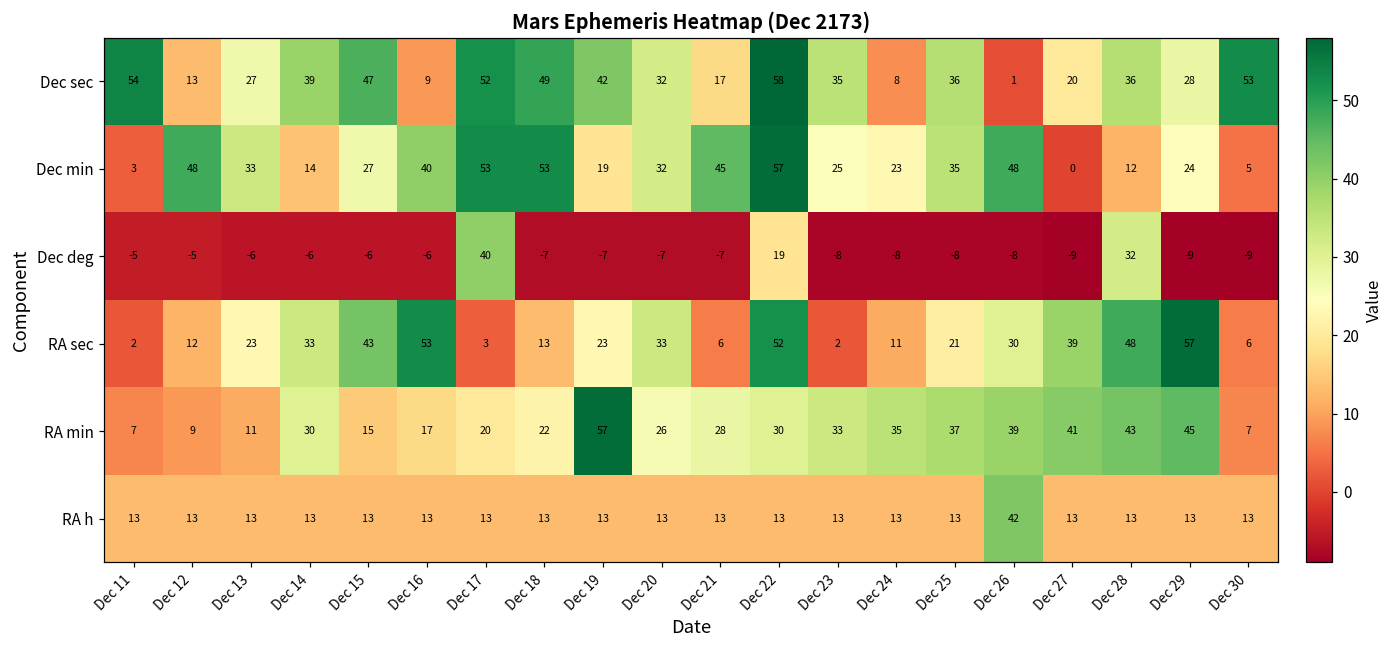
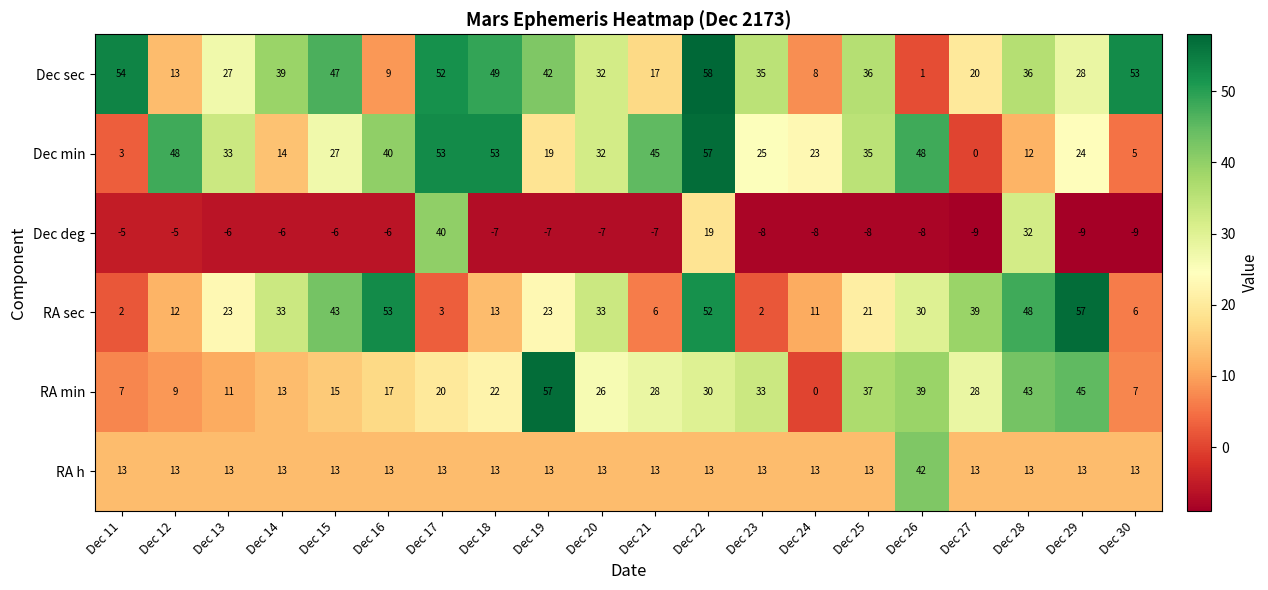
  {
    "Dec sec": {
      "Dec 11": 54,
      "Dec 12": 13,
      "Dec 13": 27,
      "Dec 14": 39,
      "Dec 15": 47,
      "Dec 16": 9,
      "Dec 17": 52,
      "Dec 18": 49,
      "Dec 19": 42,
      "Dec 20": 32,
      "Dec 21": 17,
      "Dec 22": 58,
      "Dec 23": 35,
      "Dec 24": 8,
      "Dec 25": 36,
      "Dec 26": 1,
      "Dec 27": 20,
      "Dec 28": 36,
      "Dec 29": 28,
      "Dec 30": 53
    },
    "Dec min": {
      "Dec 11": 3,
      "Dec 12": 48,
      "Dec 13": 33,
      "Dec 14": 14,
      "Dec 15": 27,
      "Dec 16": 40,
      "Dec 17": 53,
      "Dec 18": 53,
      "Dec 19": 19,
      "Dec 20": 32,
      "Dec 21": 45,
      "Dec 22": 57,
      "Dec 23": 25,
      "Dec 24": 23,
      "Dec 25": 35,
      "Dec 26": 48,
      "Dec 27": 0,
      "Dec 28": 12,
      "Dec 29": 24,
      "Dec 30": 5
    },
    "Dec deg": {
      "Dec 11": -5,
      "Dec 12": -5,
      "Dec 13": -6,
      "Dec 14": -6,
      "Dec 15": -6,
      "Dec 16": -6,
      "Dec 17": 40,
      "Dec 18": -7,
      "Dec 19": -7,
      "Dec 20": -7,
      "Dec 21": -7,
      "Dec 22": 19,
      "Dec 23": -8,
      "Dec 24": -8,
      "Dec 25": -8,
      "Dec 26": -8,
      "Dec 27": -9,
      "Dec 28": 32,
      "Dec 29": -9,
      "Dec 30": -9
    },
    "RA sec": {
      "Dec 11": 2,
      "Dec 12": 12,
      "Dec 13": 23,
      "Dec 14": 33,
      "Dec 15": 43,
      "Dec 16": 53,
      "Dec 17": 3,
      "Dec 18": 13,
      "Dec 19": 23,
      "Dec 20": 33,
      "Dec 21": 6,
      "Dec 22": 52,
      "Dec 23": 2,
      "Dec 24": 11,
      "Dec 25": 21,
      "Dec 26": 30,
      "Dec 27": 39,
      "Dec 28": 48,
      "Dec 29": 57,
      "Dec 30": 6
    },
    "RA min": {
      "Dec 11": 7,
      "Dec 12": 9,
      "Dec 13": 11,
-     "Dec 14": 30,
+     "Dec 14": 13,
      "Dec 15": 15,
      "Dec 16": 17,
      "Dec 17": 20,
      "Dec 18": 22,
      "Dec 19": 57,
      "Dec 20": 26,
      "Dec 21": 28,
      "Dec 22": 30,
      "Dec 23": 33,
-     "Dec 24": 35,
+     "Dec 24": 0,
      "Dec 25": 37,
      "Dec 26": 39,
-     "Dec 27": 41,
+     "Dec 27": 28,
      "Dec 28": 43,
      "Dec 29": 45,
      "Dec 30": 7
    },
    "RA h": {
      "Dec 11": 13,
      "Dec 12": 13,
      "Dec 13": 13,
      "Dec 14": 13,
      "Dec 15": 13,
      "Dec 16": 13,
      "Dec 17": 13,
      "Dec 18": 13,
      "Dec 19": 13,
      "Dec 20": 13,
      "Dec 21": 13,
      "Dec 22": 13,
      "Dec 23": 13,
      "Dec 24": 13,
      "Dec 25": 13,
      "Dec 26": 42,
      "Dec 27": 13,
      "Dec 28": 13,
      "Dec 29": 13,
      "Dec 30": 13
    }
  }
